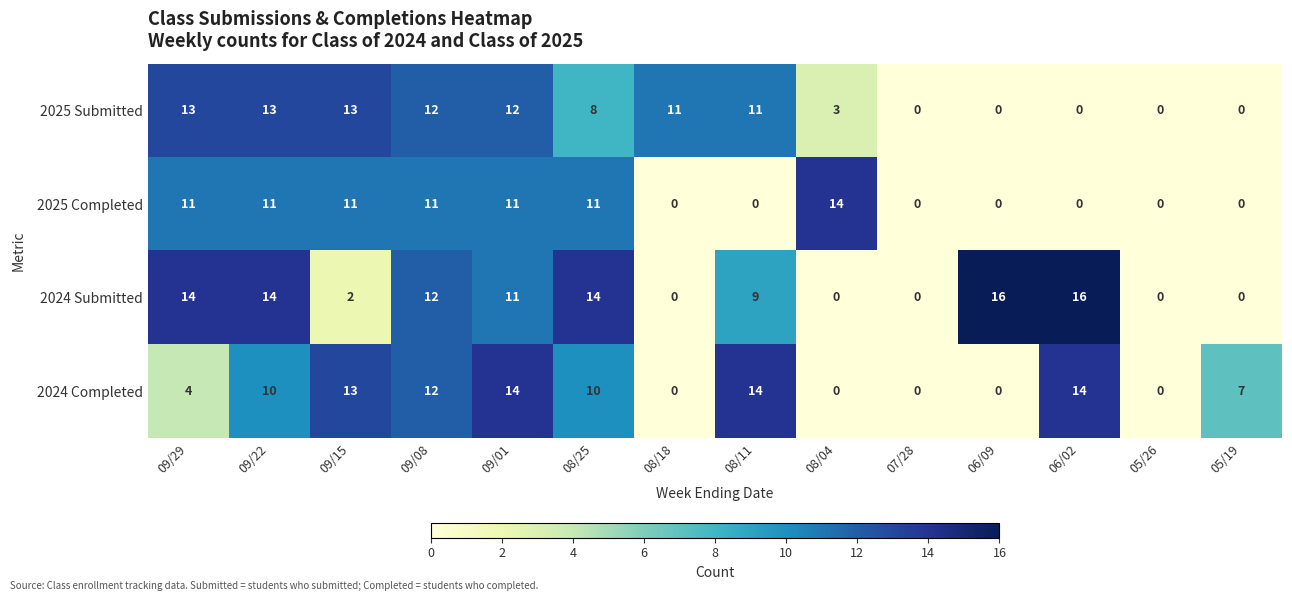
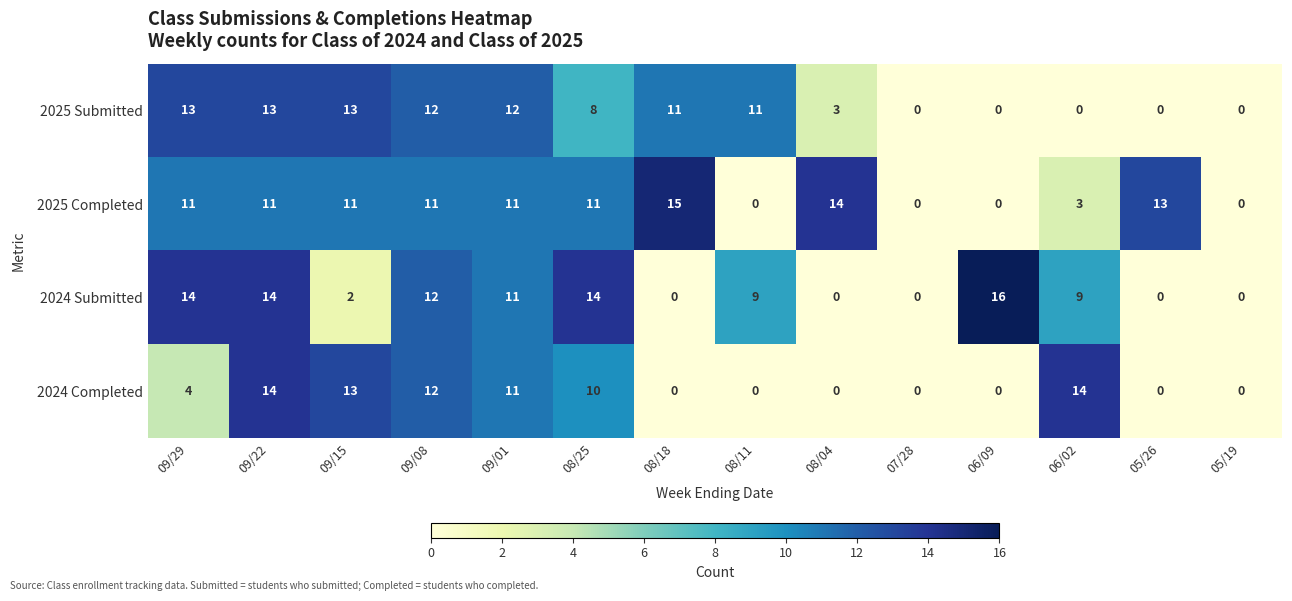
  {
    "2025 Submitted": {
      "09/29": 13,
      "09/22": 13,
      "09/15": 13,
      "09/08": 12,
      "09/01": 12,
      "08/25": 8,
      "08/18": 11,
      "08/11": 11,
      "08/04": 3,
      "07/28": 0,
      "06/09": 0,
      "06/02": 0,
      "05/26": 0,
      "05/19": 0
    },
    "2025 Completed": {
      "09/29": 11,
      "09/22": 11,
      "09/15": 11,
      "09/08": 11,
      "09/01": 11,
      "08/25": 11,
-     "08/18": 0,
+     "08/18": 15,
      "08/11": 0,
      "08/04": 14,
      "07/28": 0,
      "06/09": 0,
-     "06/02": 0,
-     "05/26": 0,
+     "06/02": 3,
+     "05/26": 13,
      "05/19": 0
    },
    "2024 Submitted": {
      "09/29": 14,
      "09/22": 14,
      "09/15": 2,
      "09/08": 12,
      "09/01": 11,
      "08/25": 14,
      "08/18": 0,
      "08/11": 9,
      "08/04": 0,
      "07/28": 0,
      "06/09": 16,
-     "06/02": 16,
+     "06/02": 9,
      "05/26": 0,
      "05/19": 0
    },
    "2024 Completed": {
      "09/29": 4,
-     "09/22": 10,
+     "09/22": 14,
      "09/15": 13,
      "09/08": 12,
-     "09/01": 14,
+     "09/01": 11,
      "08/25": 10,
      "08/18": 0,
-     "08/11": 14,
+     "08/11": 0,
      "08/04": 0,
      "07/28": 0,
      "06/09": 0,
      "06/02": 14,
      "05/26": 0,
-     "05/19": 7
+     "05/19": 0
    }
  }
